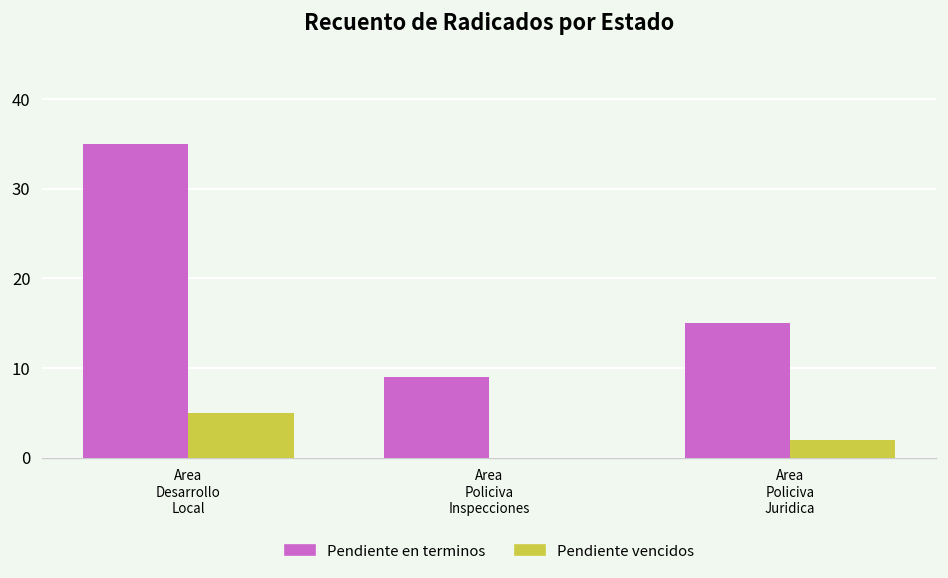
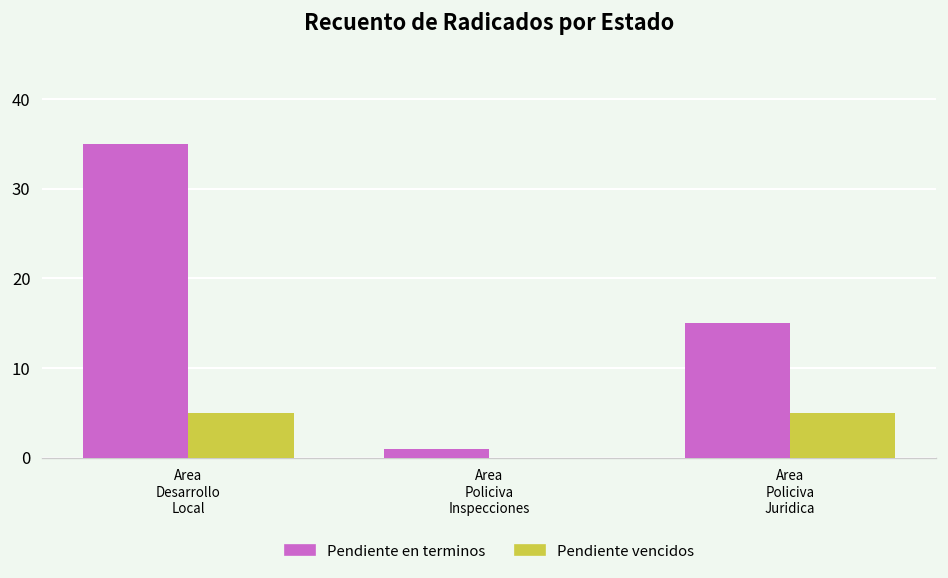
  {
    "Pendiente en terminos": {
      "Area Desarrollo Local": 35,
-     "Area Policiva Inspecciones": 9,
+     "Area Policiva Inspecciones": 1,
      "Area Policiva Juridica": 15
    },
    "Pendiente vencidos": {
      "Area Desarrollo Local": 5,
      "Area Policiva Inspecciones": 0,
-     "Area Policiva Juridica": 2
+     "Area Policiva Juridica": 5
    }
  }
